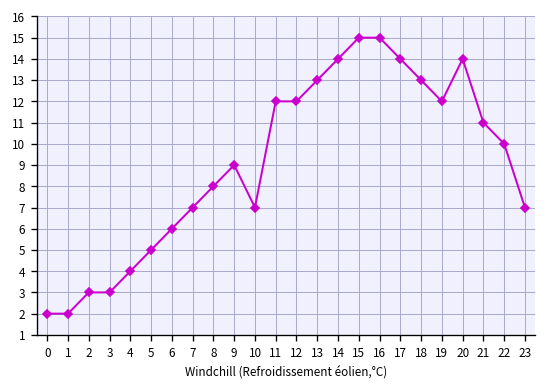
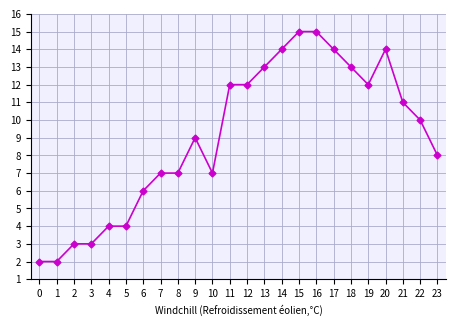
  {
    "0": 2,
    "1": 2,
    "2": 3,
    "3": 3,
    "4": 4,
-   "5": 5,
+   "5": 4,
    "6": 6,
    "7": 7,
-   "8": 8,
+   "8": 7,
    "9": 9,
    "10": 7,
    "11": 12,
    "12": 12,
    "13": 13,
    "14": 14,
    "15": 15,
    "16": 15,
    "17": 14,
    "18": 13,
    "19": 12,
    "20": 14,
    "21": 11,
    "22": 10,
-   "23": 7
+   "23": 8
  }
